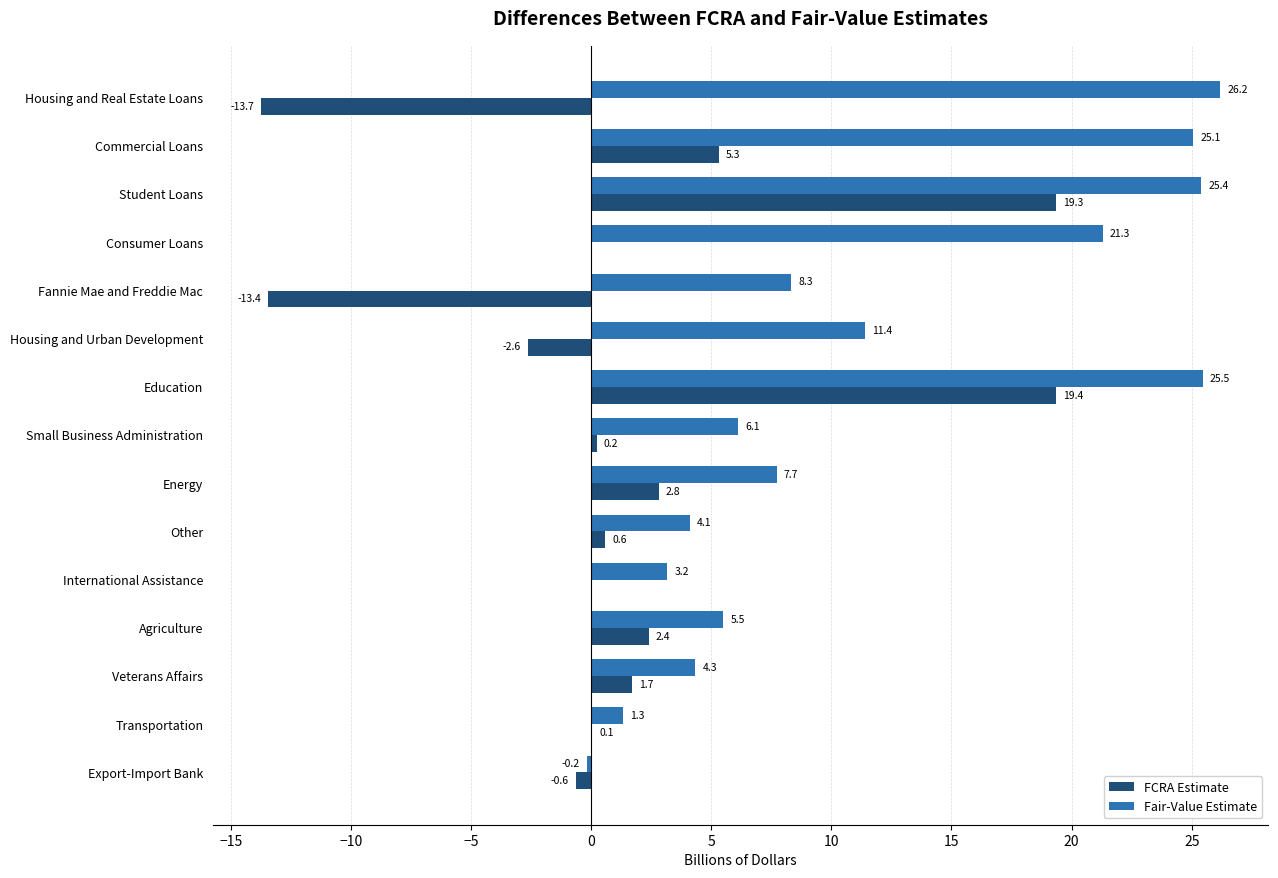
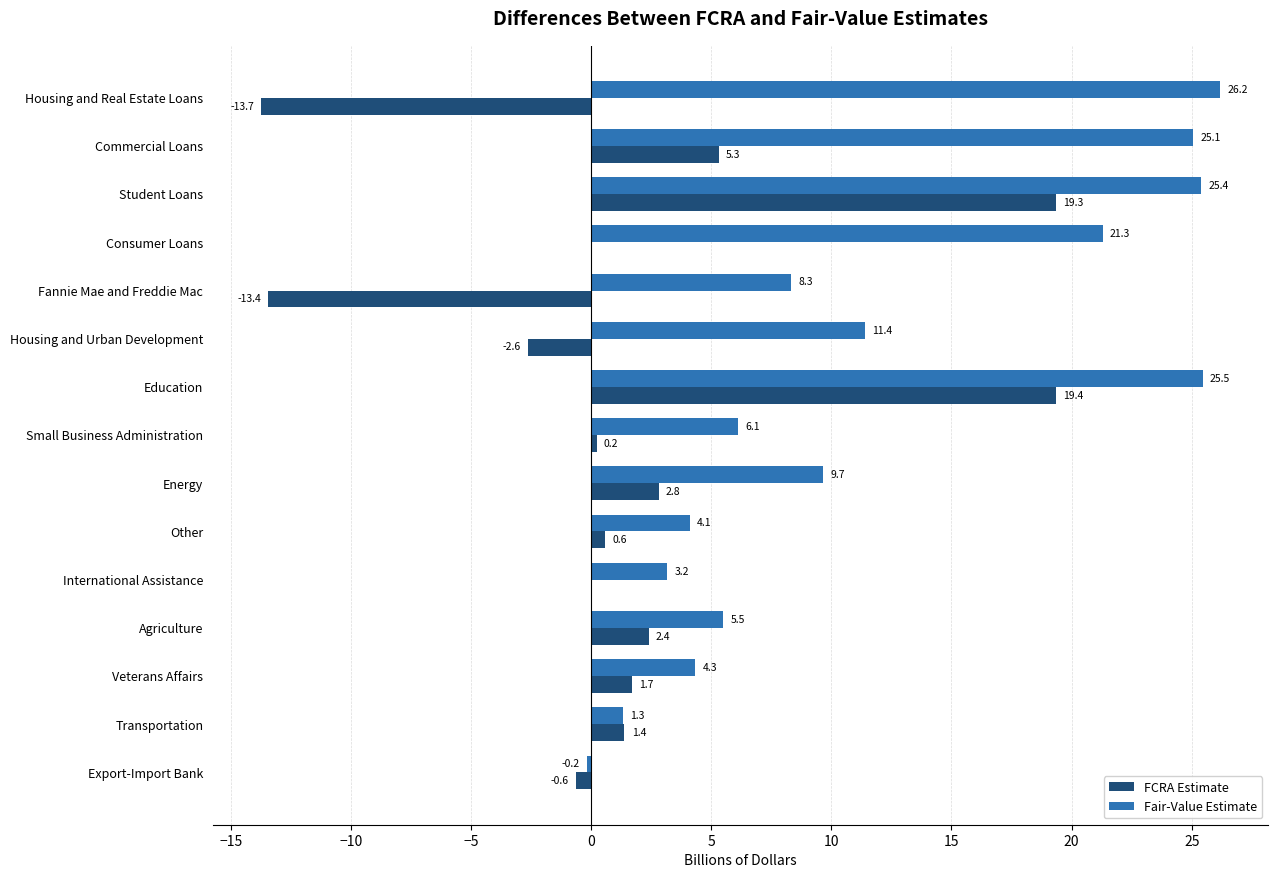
  {
    "FCRA Estimate": {
      "Housing and Real Estate Loans": -13.7,
      "Commercial Loans": 5.3,
      "Student Loans": 19.3,
      "Fannie Mae and Freddie Mac": -13.4,
      "Housing and Urban Development": -2.6,
      "Education": 19.4,
      "Small Business Administration": 0.2,
      "Energy": 2.8,
      "Other": 0.6,
      "Agriculture": 2.4,
      "Veterans Affairs": 1.7,
-     "Transportation": 0.1,
+     "Transportation": 1.4,
      "Export-Import Bank": -0.6
    },
    "Fair-Value Estimate": {
      "Housing and Real Estate Loans": 26.2,
      "Commercial Loans": 25.1,
      "Student Loans": 25.4,
      "Consumer Loans": 21.3,
      "Fannie Mae and Freddie Mac": 8.3,
      "Housing and Urban Development": 11.4,
      "Education": 25.5,
      "Small Business Administration": 6.1,
-     "Energy": 7.7,
+     "Energy": 9.7,
      "Other": 4.1,
      "International Assistance": 3.2,
      "Agriculture": 5.5,
      "Veterans Affairs": 4.3,
      "Transportation": 1.3,
      "Export-Import Bank": -0.2
    }
  }
